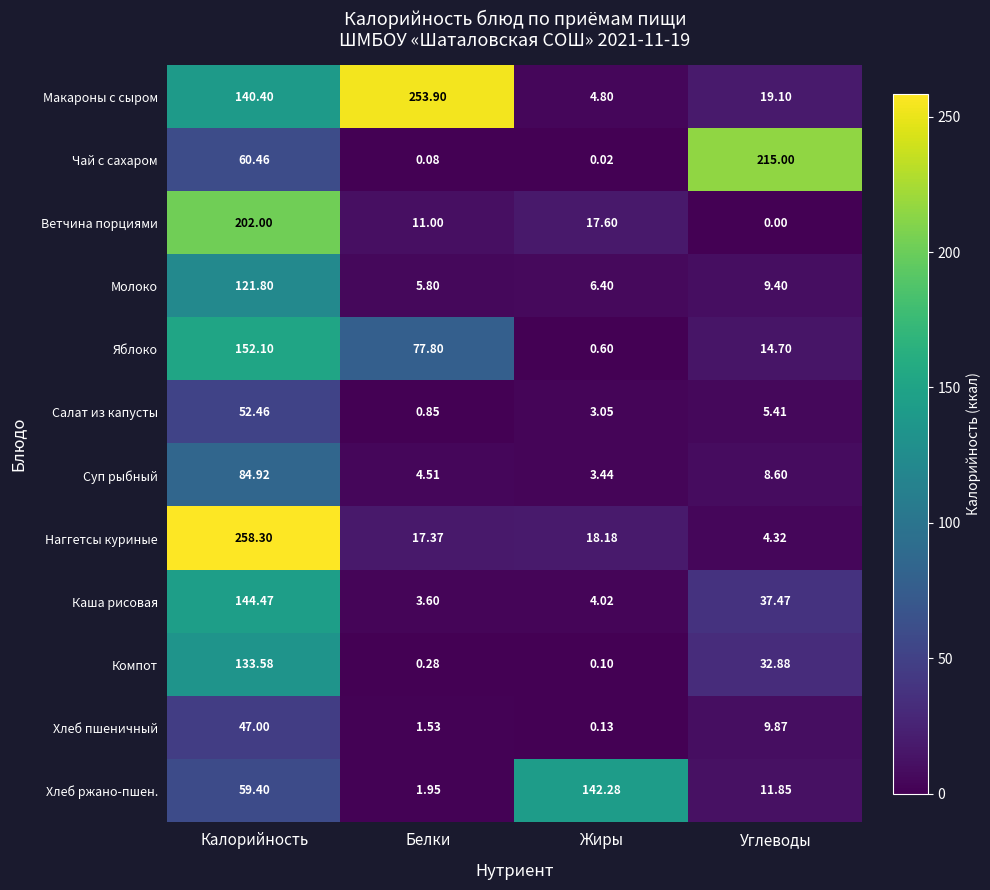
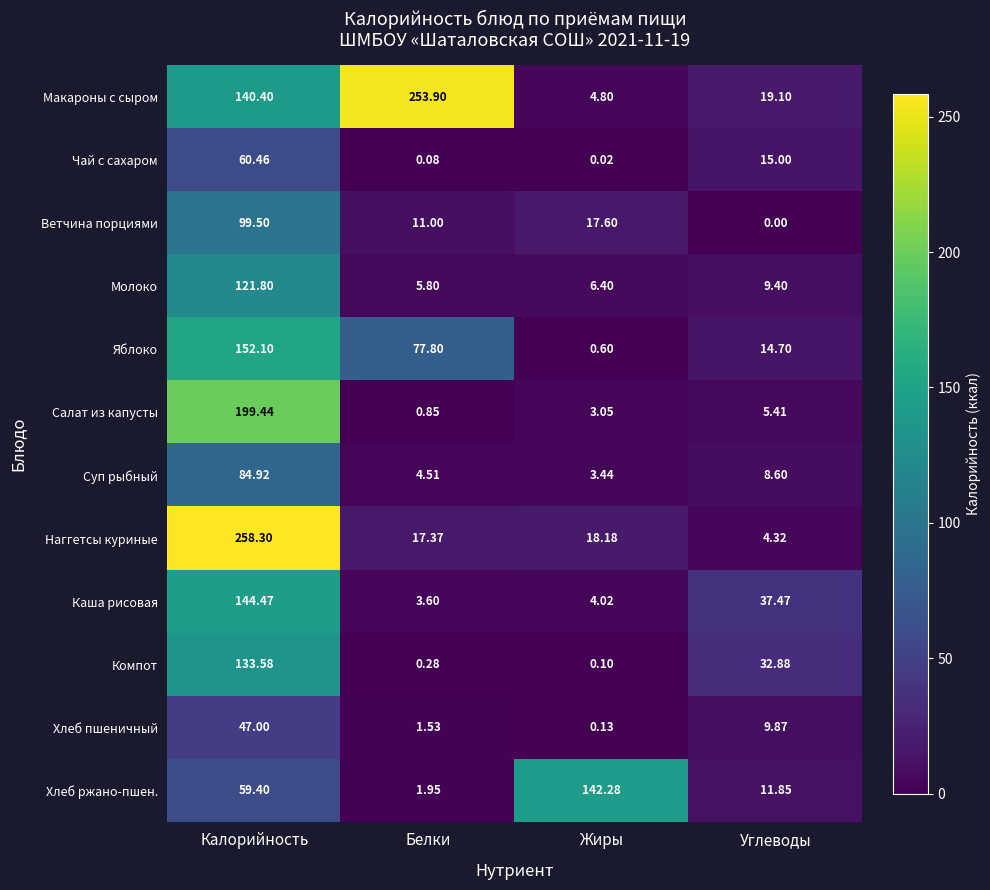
  {
    "Макароны с сыром": {
      "Калорийность": 140.40,
      "Белки": 253.90,
      "Жиры": 4.80,
      "Углеводы": 19.10
    },
    "Чай с сахаром": {
      "Калорийность": 60.46,
      "Белки": 0.08,
      "Жиры": 0.02,
-     "Углеводы": 215.00
+     "Углеводы": 15.00
    },
    "Ветчина порциями": {
-     "Калорийность": 202.00,
+     "Калорийность": 99.50,
      "Белки": 11.00,
      "Жиры": 17.60,
      "Углеводы": 0.00
    },
    "Молоко": {
      "Калорийность": 121.80,
      "Белки": 5.80,
      "Жиры": 6.40,
      "Углеводы": 9.40
    },
    "Яблоко": {
      "Калорийность": 152.10,
      "Белки": 77.80,
      "Жиры": 0.60,
      "Углеводы": 14.70
    },
    "Салат из капусты": {
-     "Калорийность": 52.46,
+     "Калорийность": 199.44,
      "Белки": 0.85,
      "Жиры": 3.05,
      "Углеводы": 5.41
    },
    "Суп рыбный": {
      "Калорийность": 84.92,
      "Белки": 4.51,
      "Жиры": 3.44,
      "Углеводы": 8.60
    },
    "Наггетсы куриные": {
      "Калорийность": 258.30,
      "Белки": 17.37,
      "Жиры": 18.18,
      "Углеводы": 4.32
    },
    "Каша рисовая": {
      "Калорийность": 144.47,
      "Белки": 3.60,
      "Жиры": 4.02,
      "Углеводы": 37.47
    },
    "Компот": {
      "Калорийность": 133.58,
      "Белки": 0.28,
      "Жиры": 0.10,
      "Углеводы": 32.88
    },
    "Хлеб пшеничный": {
      "Калорийность": 47.00,
      "Белки": 1.53,
      "Жиры": 0.13,
      "Углеводы": 9.87
    },
    "Хлеб ржано-пшен.": {
      "Калорийность": 59.40,
      "Белки": 1.95,
      "Жиры": 142.28,
      "Углеводы": 11.85
    }
  }
